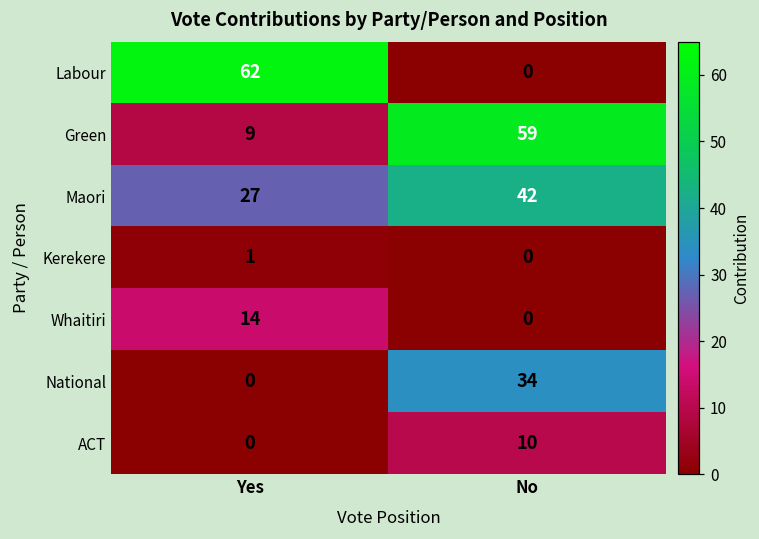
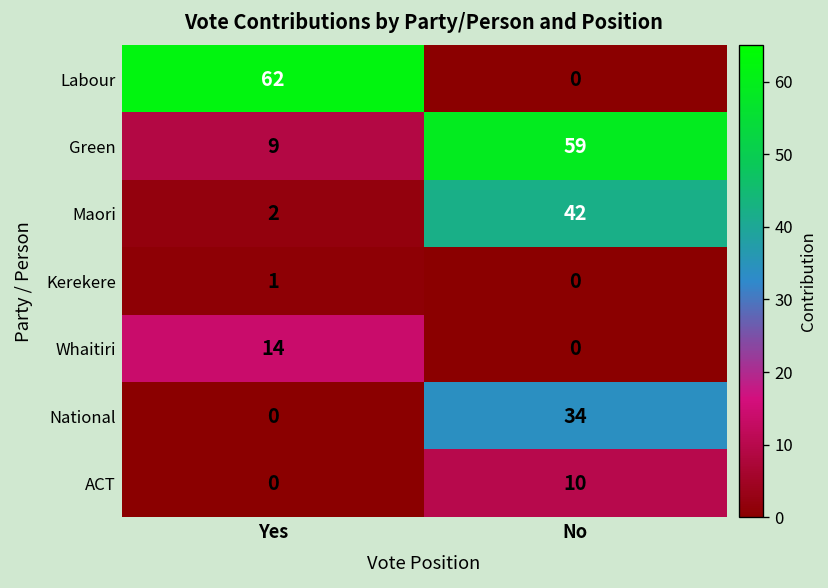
  {
    "Labour": {
      "Yes": 62,
      "No": 0
    },
    "Green": {
      "Yes": 9,
      "No": 59
    },
    "Maori": {
-     "Yes": 27,
+     "Yes": 2,
      "No": 42
    },
    "Kerekere": {
      "Yes": 1,
      "No": 0
    },
    "Whaitiri": {
      "Yes": 14,
      "No": 0
    },
    "National": {
      "Yes": 0,
      "No": 34
    },
    "ACT": {
      "Yes": 0,
      "No": 10
    }
  }
